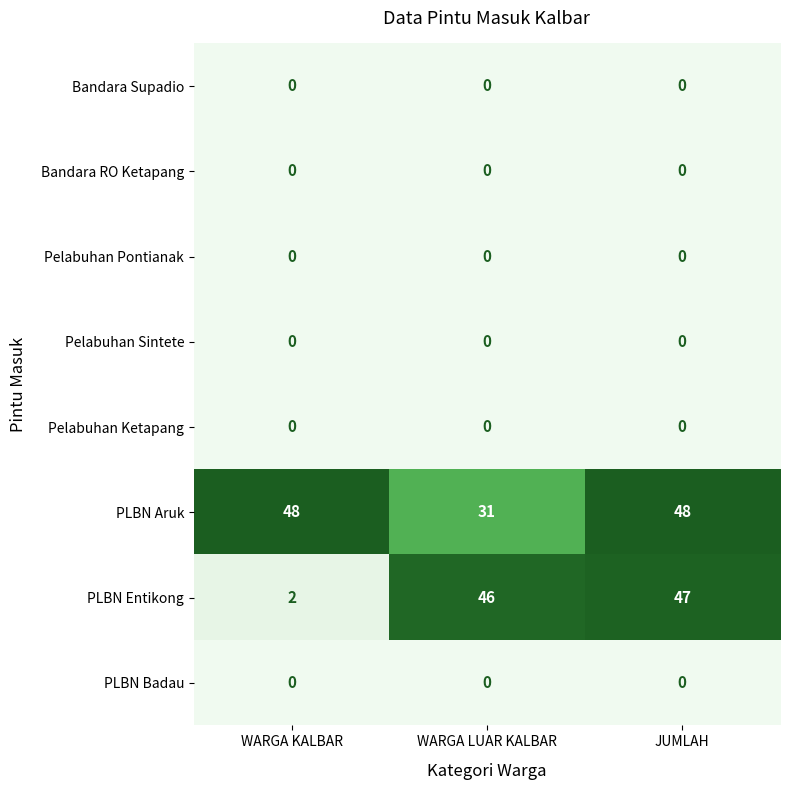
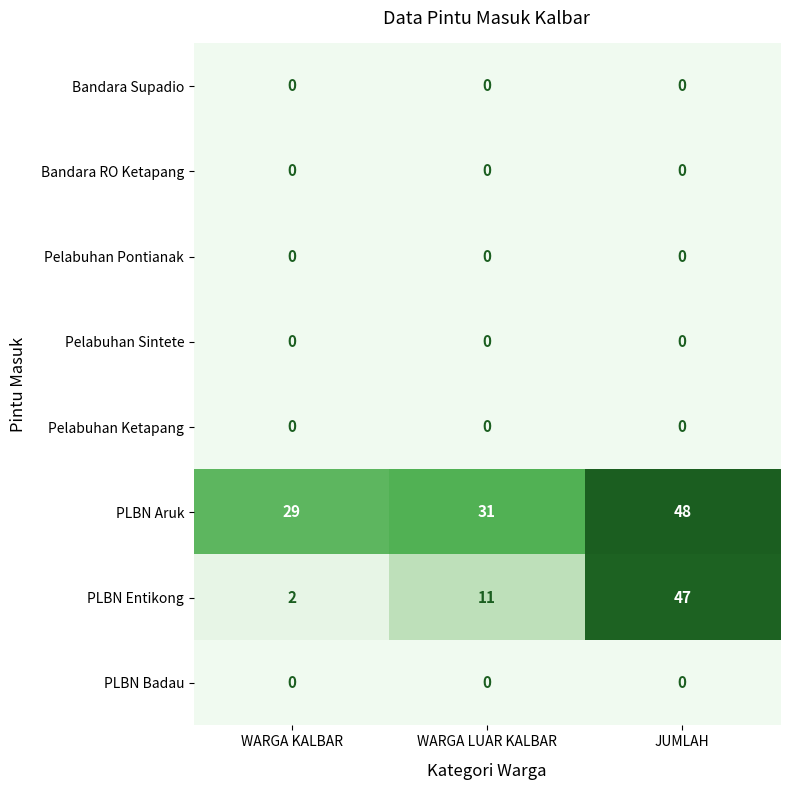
  {
    "Bandara Supadio": {
      "WARGA KALBAR": 0,
      "WARGA LUAR KALBAR": 0,
      "JUMLAH": 0
    },
    "Bandara RO Ketapang": {
      "WARGA KALBAR": 0,
      "WARGA LUAR KALBAR": 0,
      "JUMLAH": 0
    },
    "Pelabuhan Pontianak": {
      "WARGA KALBAR": 0,
      "WARGA LUAR KALBAR": 0,
      "JUMLAH": 0
    },
    "Pelabuhan Sintete": {
      "WARGA KALBAR": 0,
      "WARGA LUAR KALBAR": 0,
      "JUMLAH": 0
    },
    "Pelabuhan Ketapang": {
      "WARGA KALBAR": 0,
      "WARGA LUAR KALBAR": 0,
      "JUMLAH": 0
    },
    "PLBN Aruk": {
-     "WARGA KALBAR": 48,
+     "WARGA KALBAR": 29,
      "WARGA LUAR KALBAR": 31,
      "JUMLAH": 48
    },
    "PLBN Entikong": {
      "WARGA KALBAR": 2,
-     "WARGA LUAR KALBAR": 46,
+     "WARGA LUAR KALBAR": 11,
      "JUMLAH": 47
    },
    "PLBN Badau": {
      "WARGA KALBAR": 0,
      "WARGA LUAR KALBAR": 0,
      "JUMLAH": 0
    }
  }
